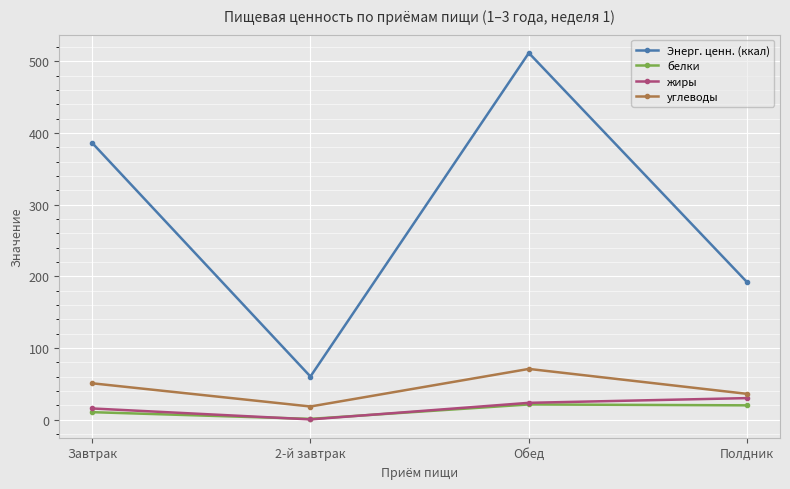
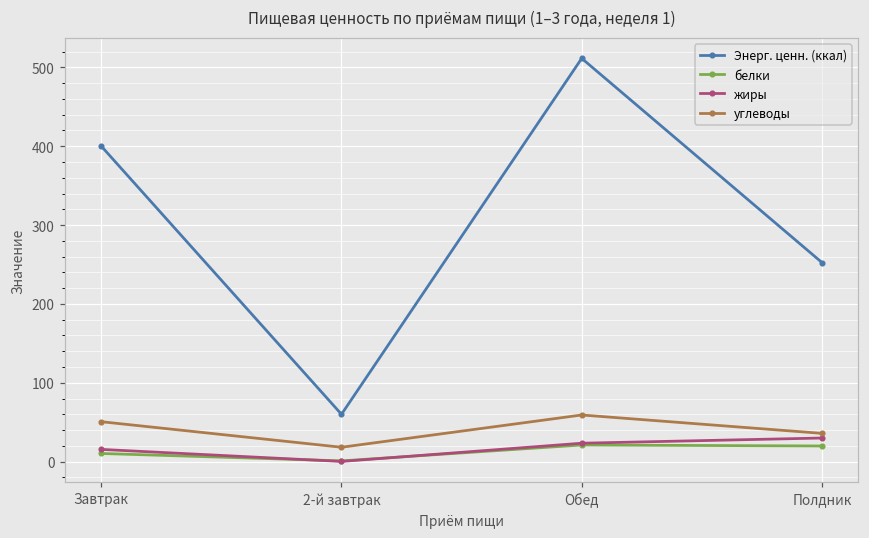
  {
    "Энерг. ценн. (ккал)": {
-     "Завтрак": 390,
+     "Завтрак": 400,
      "2-й завтрак": 60,
      "Обед": 510,
-     "Полдник": 190
+     "Полдник": 250
    },
    "белки": {
      "Завтрак": 10,
      "Полдник": 20
    },
    "жиры": {
      "Завтрак": 20,
      "Полдник": 30
    },
    "углеводы": {
      "Завтрак": 50,
      "2-й завтрак": 20,
-     "Обед": 70,
+     "Обед": 60,
      "Полдник": 40
    }
  }
